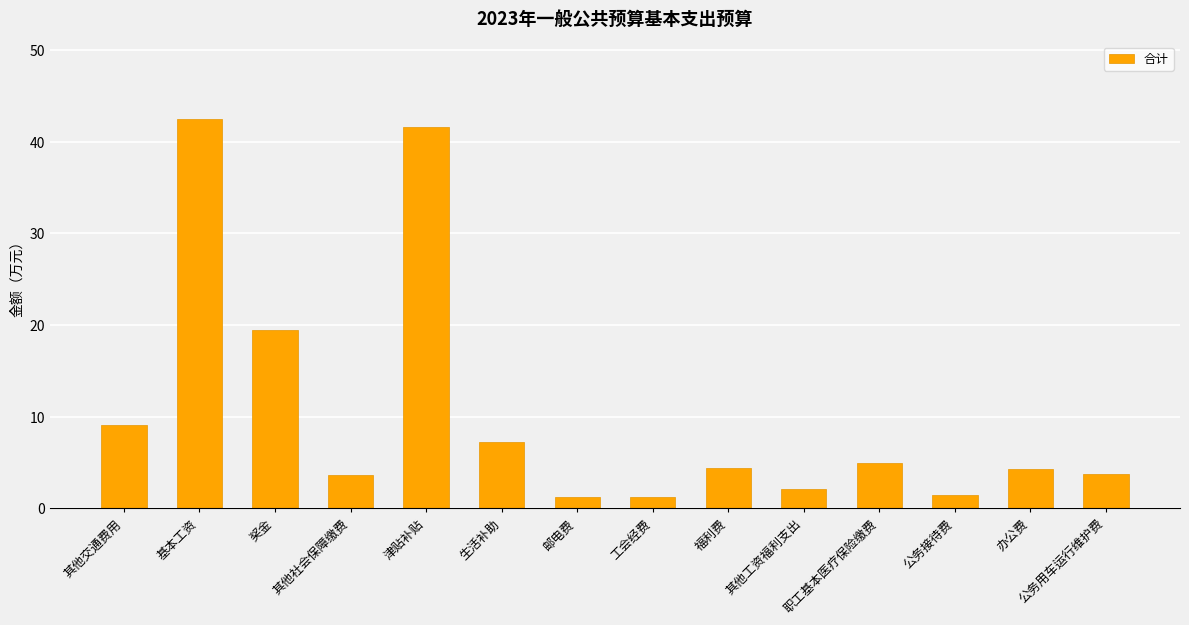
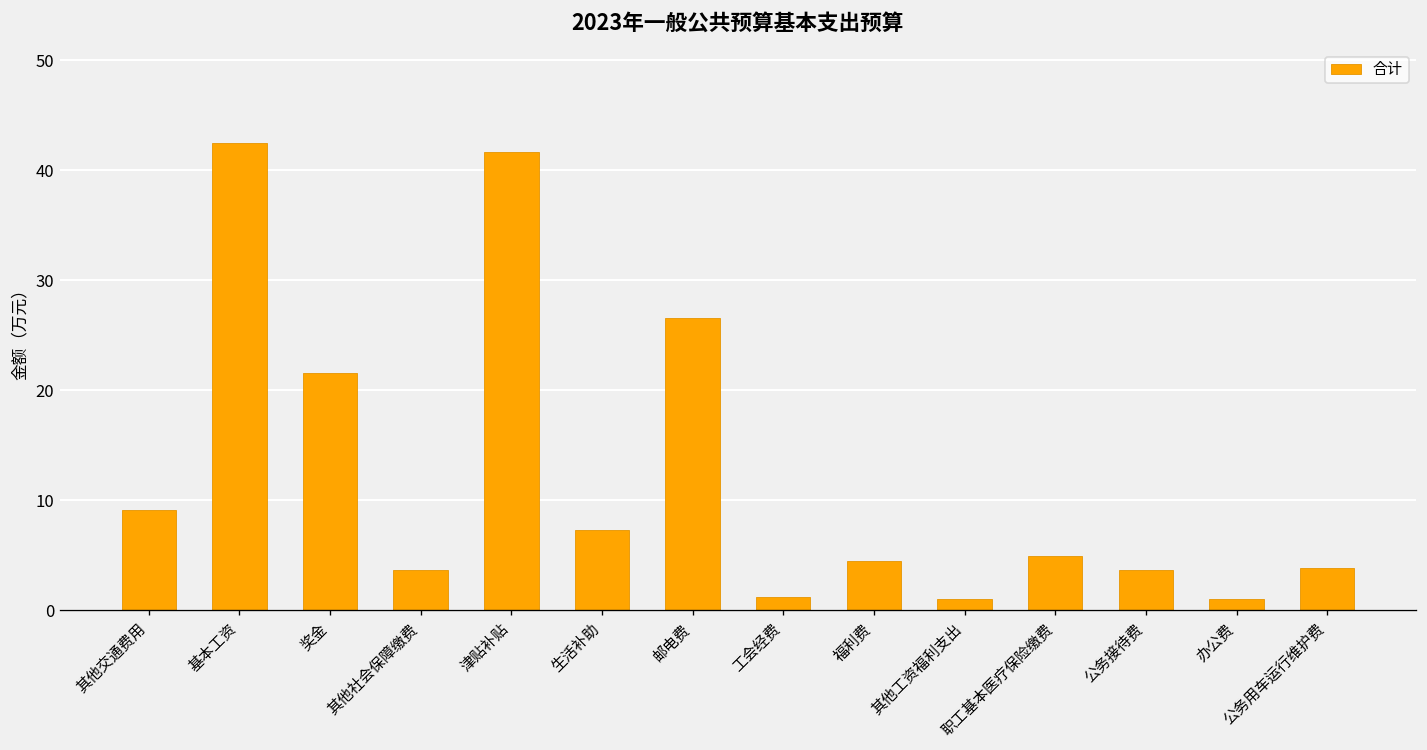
  {
    "其他交通费用": 9,
    "基本工资": 42,
-   "奖金": 19,
+   "奖金": 22,
    "其他社会保障缴费": 4,
    "津贴补贴": 42,
    "生活补助": 7,
-   "邮电费": 1,
+   "邮电费": 27,
    "工会经费": 1,
    "福利费": 4,
-   "其他工资福利支出": 2,
+   "其他工资福利支出": 1,
    "职工基本医疗保险缴费": 5,
-   "公务接待费": 2,
-   "办公费": 4,
+   "公务接待费": 4,
+   "办公费": 1,
    "公务用车运行维护费": 4
  }
